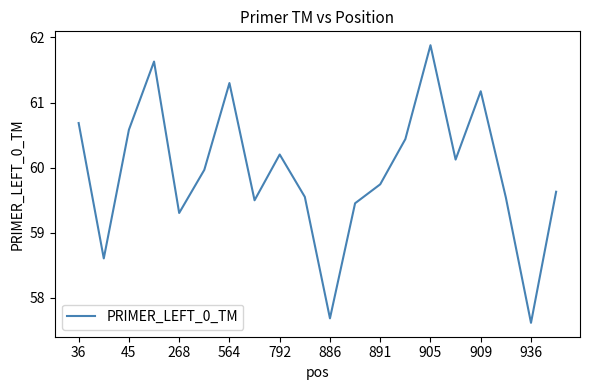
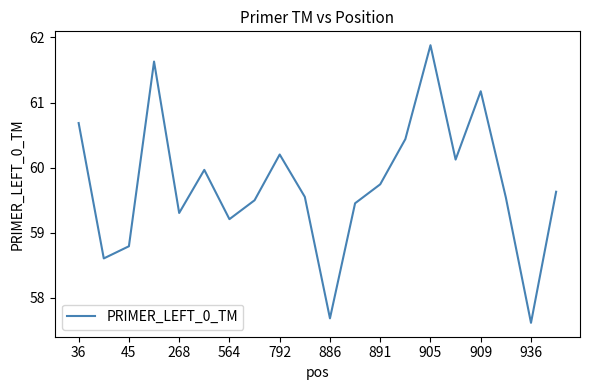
  {
    "36": 60.7,
-   "45": 60.6,
+   "45": 58.8,
    "268": 59.3,
-   "564": 61.3,
+   "564": 59.2,
    "792": 60.2,
    "886": 57.7,
    "891": 59.7,
    "905": 61.9,
    "909": 61.2,
    "936": 57.6
  }
